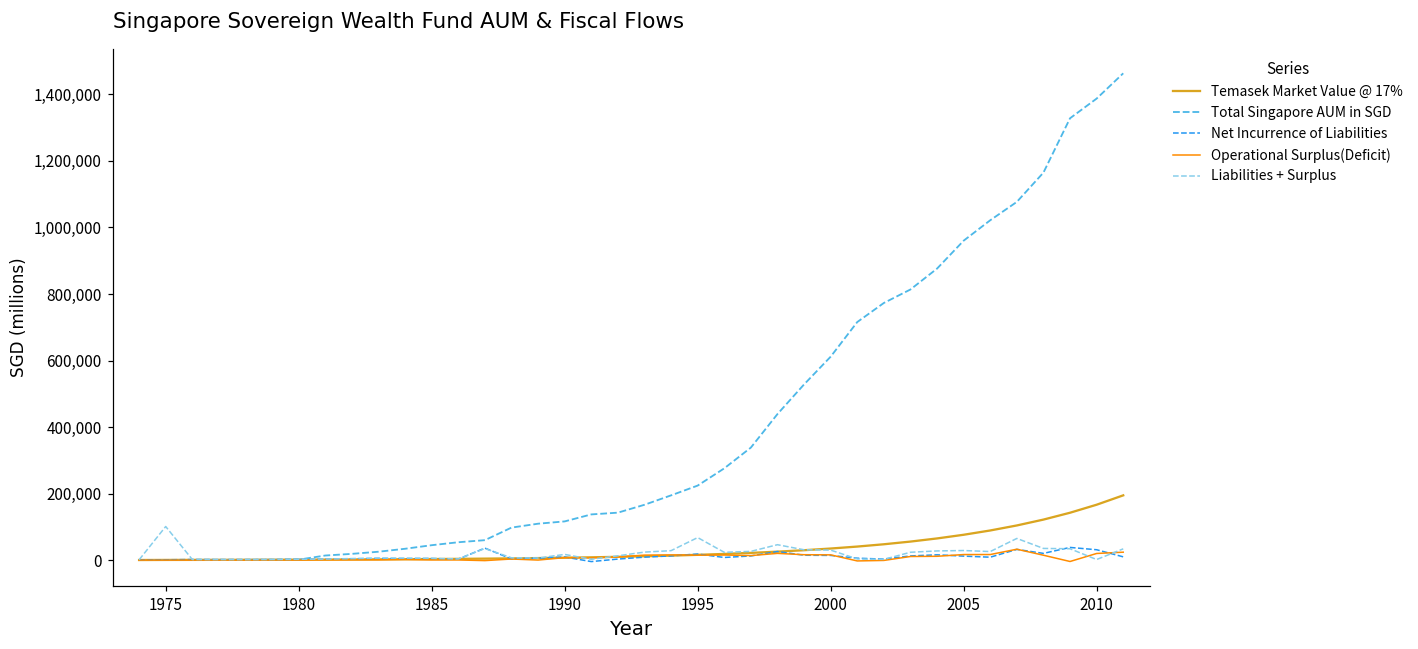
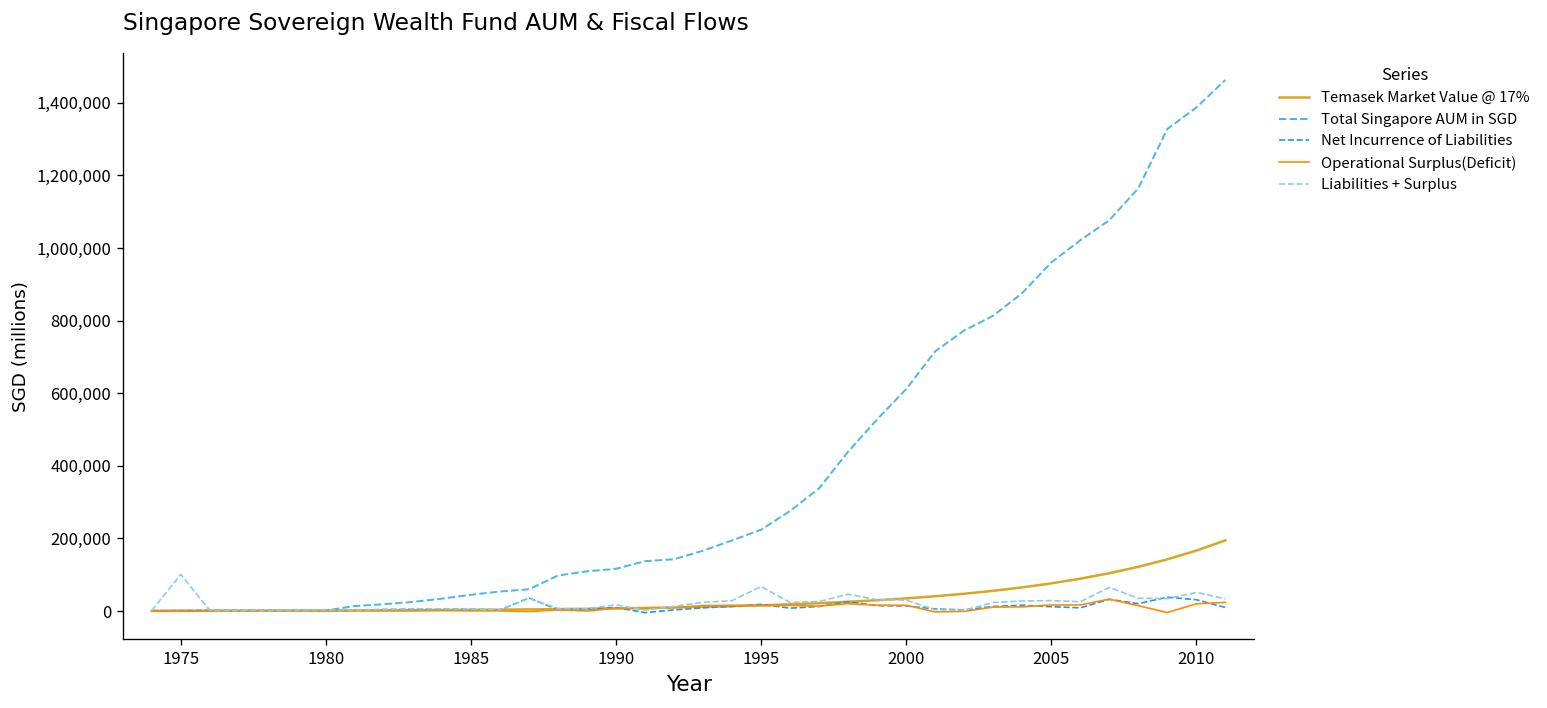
  {
    "Liabilities + Surplus": {
      "1975": "100,000",
      "1995": "70,000",
      "2005": "30,000",
-     "2010": "0"
+     "2010": "50,000"
    }
  }
